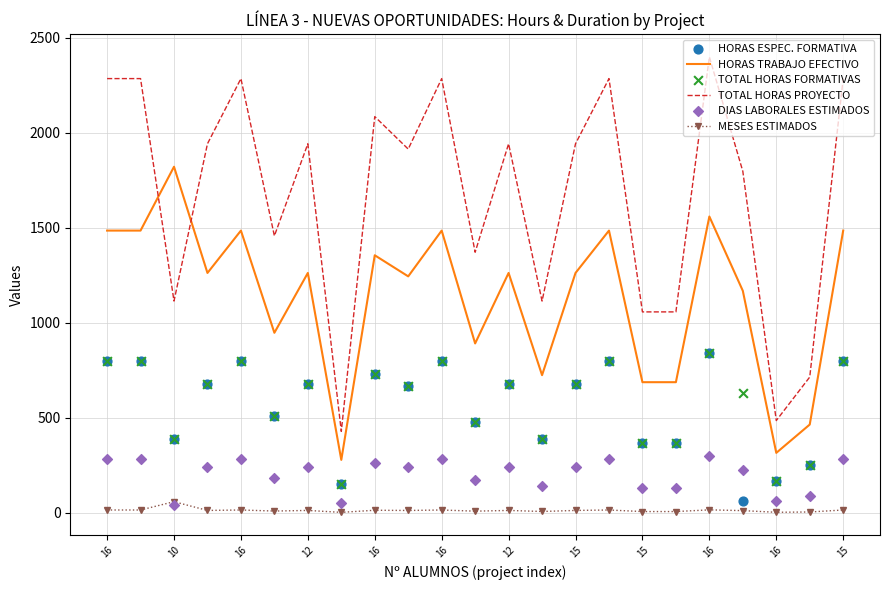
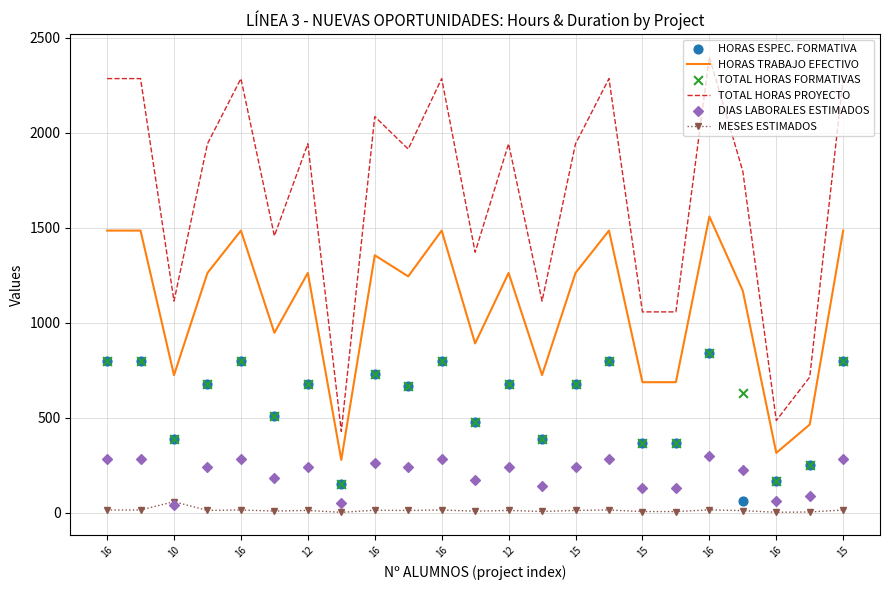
  {
    "HORAS TRABAJO EFECTIVO": {
-     "10": 1820
+     "10": 730
    },
    "TOTAL HORAS PROYECTO": {
      "10": 1120
    },
    "MESES ESTIMADOS": {
      "10": 60
    }
  }
